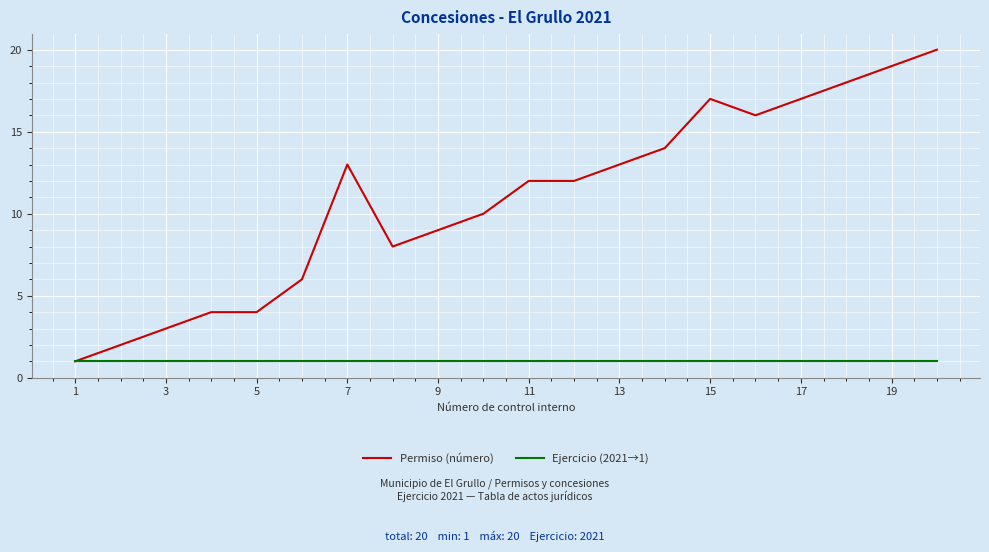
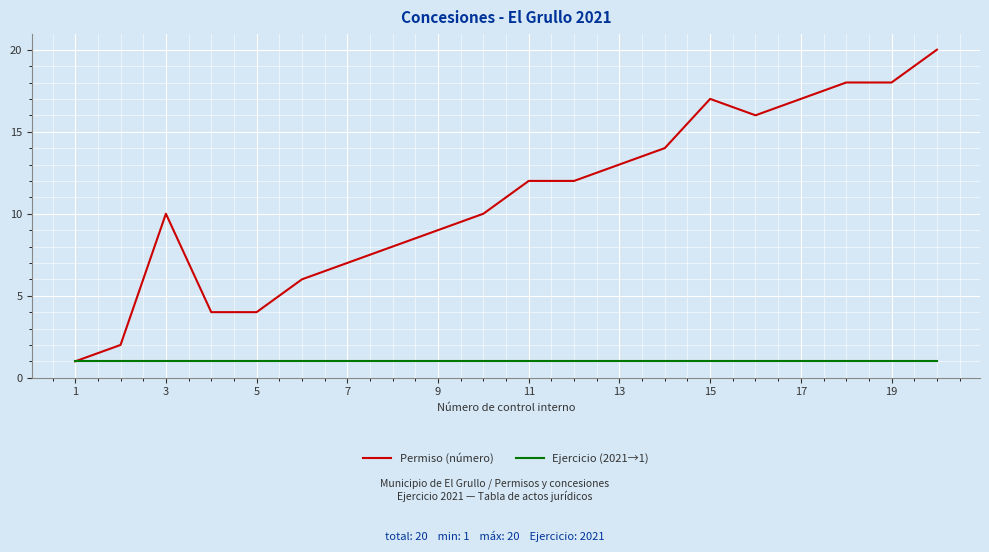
  {
    "Permiso (número)": {
-     "3": 3,
+     "3": 10,
      "5": 4,
-     "7": 13,
+     "7": 7,
      "9": 9,
      "11": 12,
      "13": 13,
      "15": 17,
      "17": 17,
-     "19": 19
+     "19": 18
    },
    "Ejercicio (2021→1)": {
      "3": 1,
      "5": 1,
      "7": 1,
      "9": 1,
      "11": 1,
      "13": 1,
      "15": 1,
      "17": 1,
      "19": 1
    }
  }
